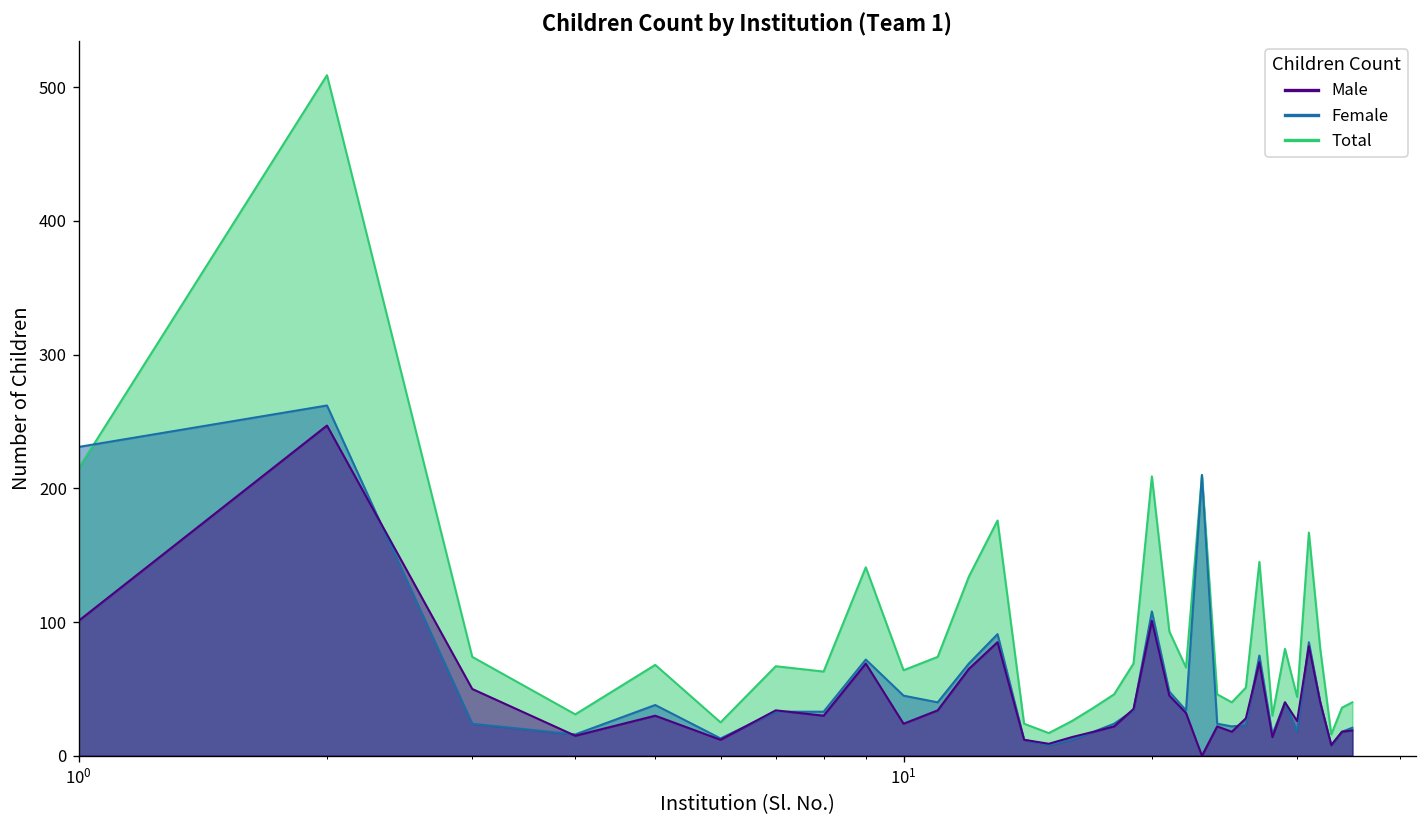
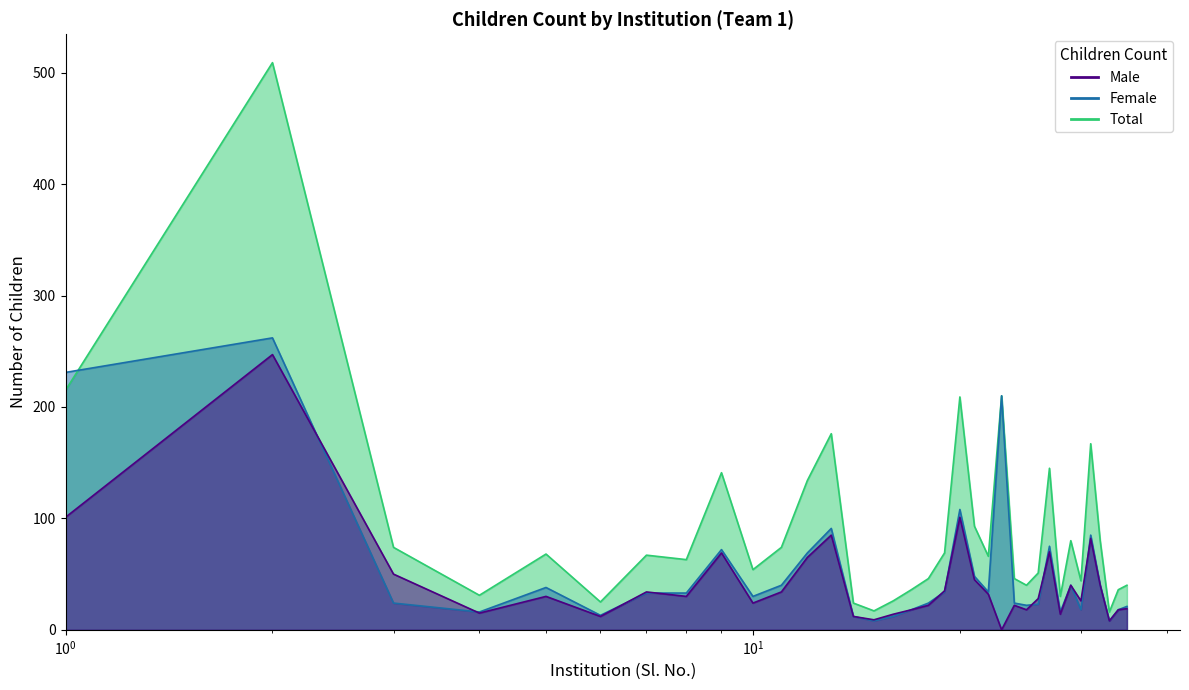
  {
    "Total": {
      "10^0": 215,
-     "10^1": 64
+     "10^1": 54
    },
    "Female": {
      "10^0": 231,
-     "10^1": 45
+     "10^1": 30
    },
    "Male": {
      "10^0": 101,
      "10^1": 24
    }
  }
